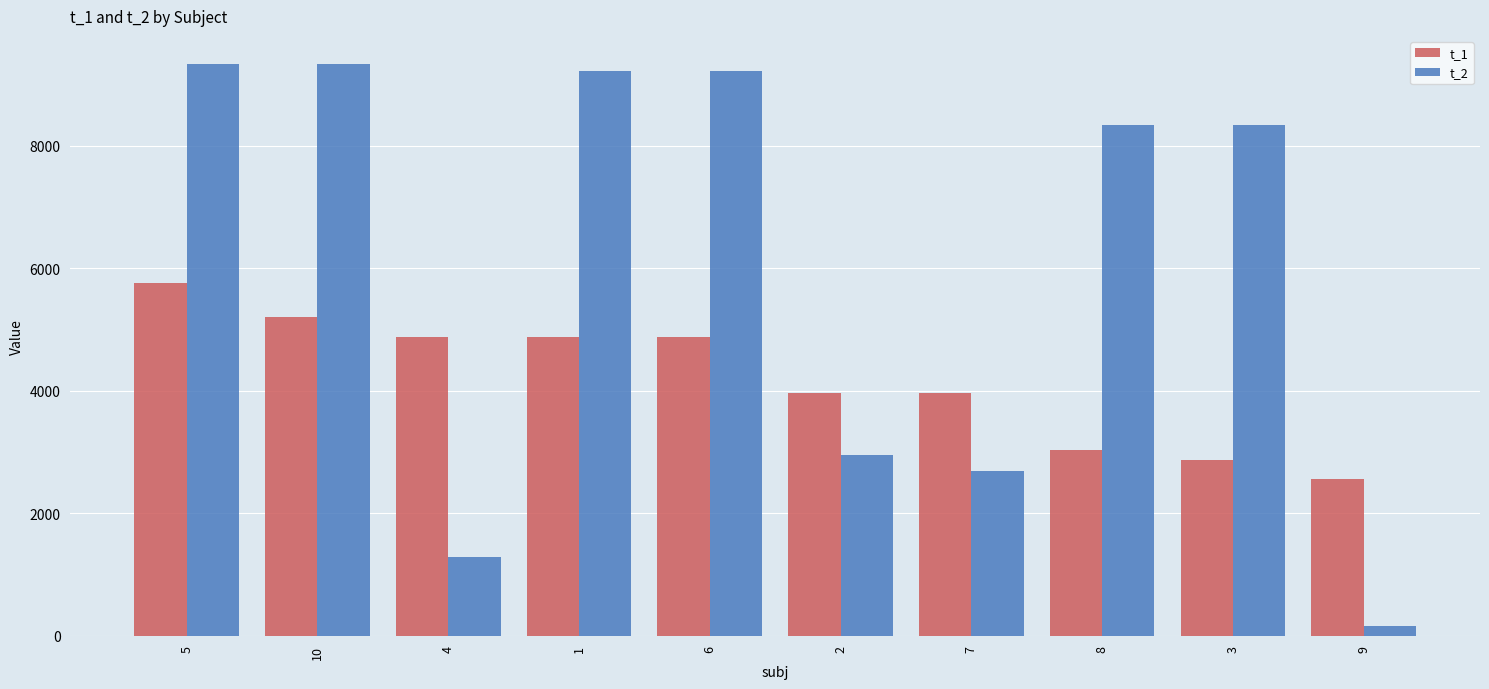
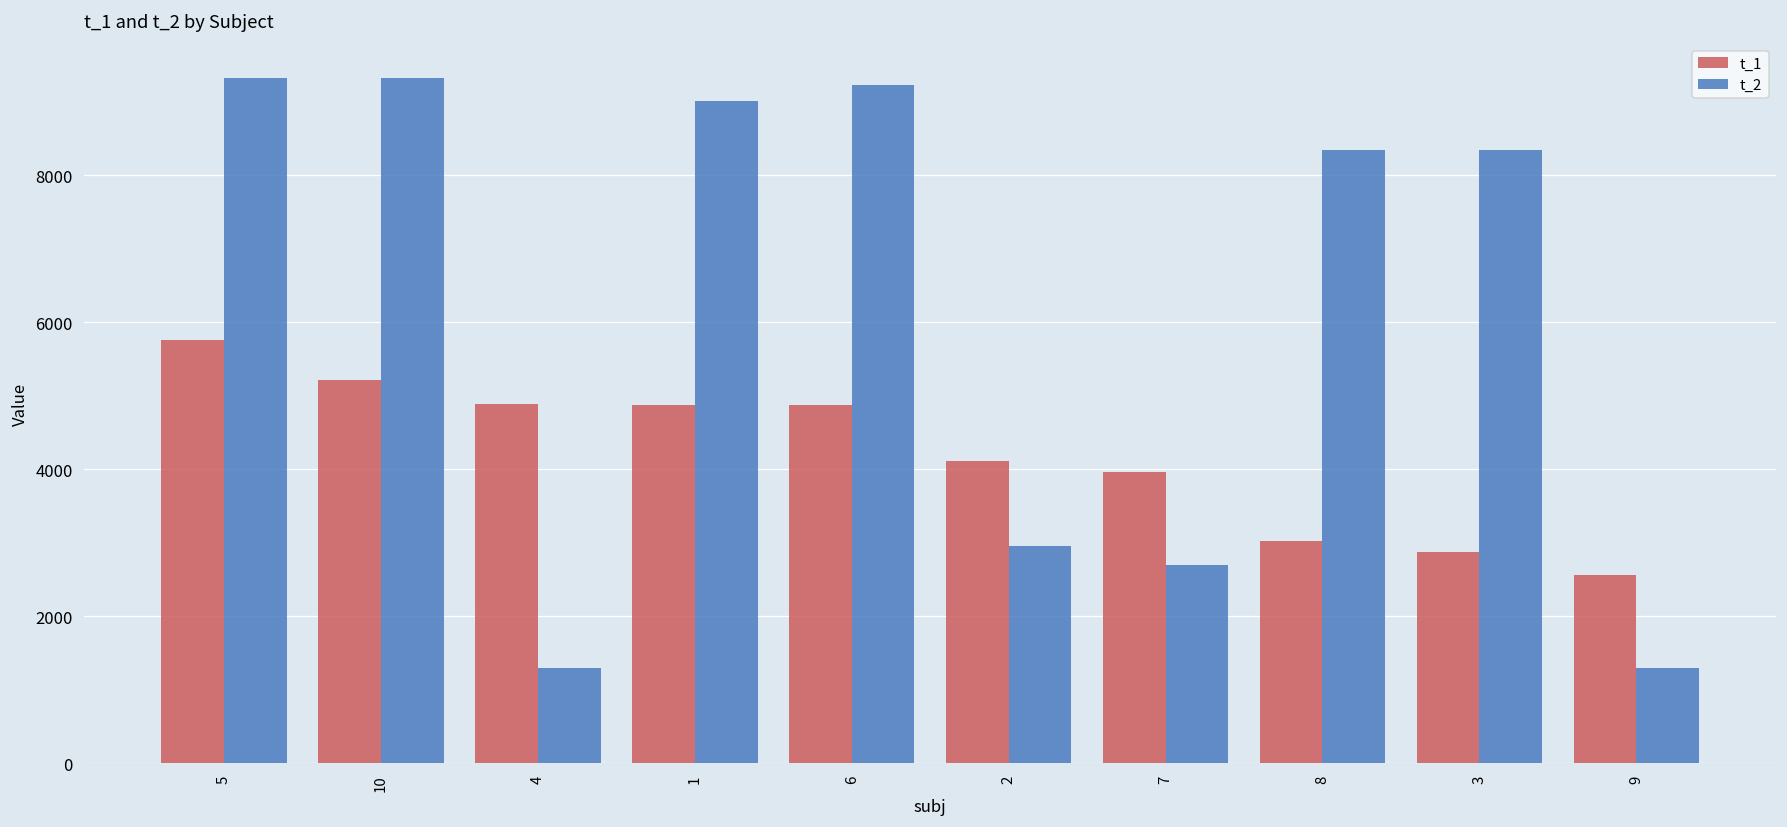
  {
    "t_1": {
      "5": 5800,
      "10": 5200,
      "4": 4900,
      "1": 4900,
      "6": 4900,
-     "2": 4000,
+     "2": 4100,
      "7": 4000,
      "8": 3000,
      "3": 2900,
      "9": 2600
    },
    "t_2": {
      "5": 9300,
      "10": 9300,
      "4": 1300,
-     "1": 9200,
+     "1": 9000,
      "6": 9200,
      "2": 2900,
      "7": 2700,
      "8": 8300,
      "3": 8300,
-     "9": 200
+     "9": 1300
    }
  }
